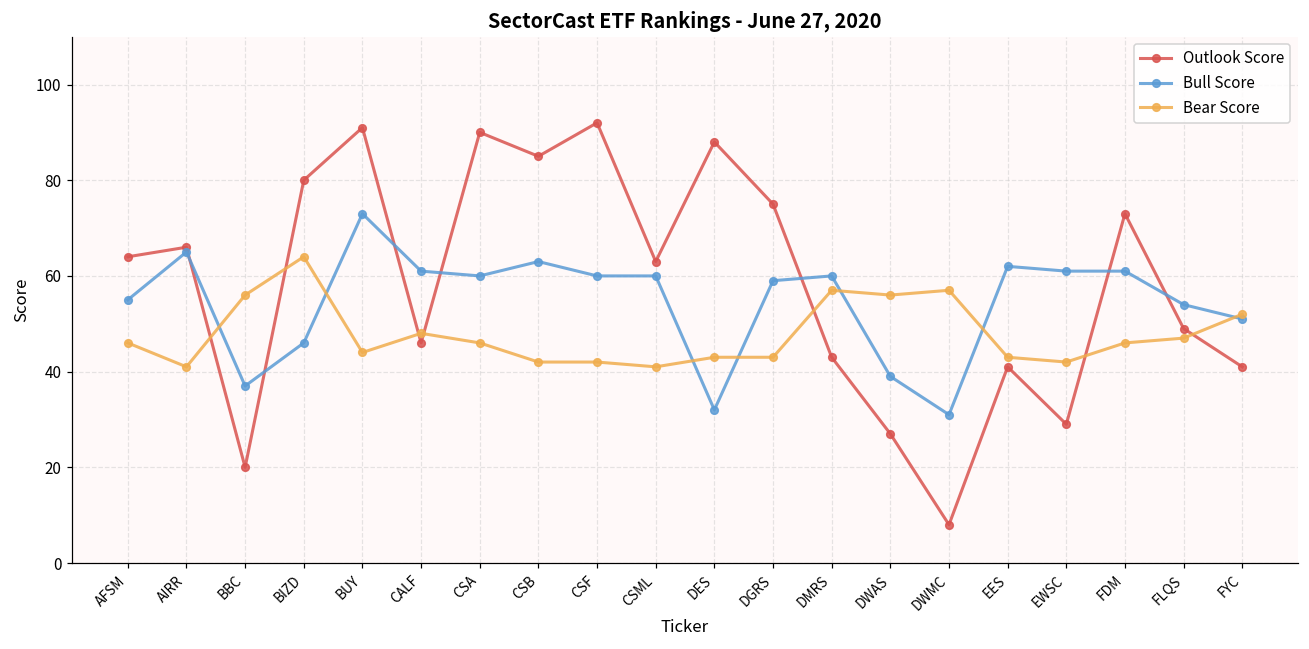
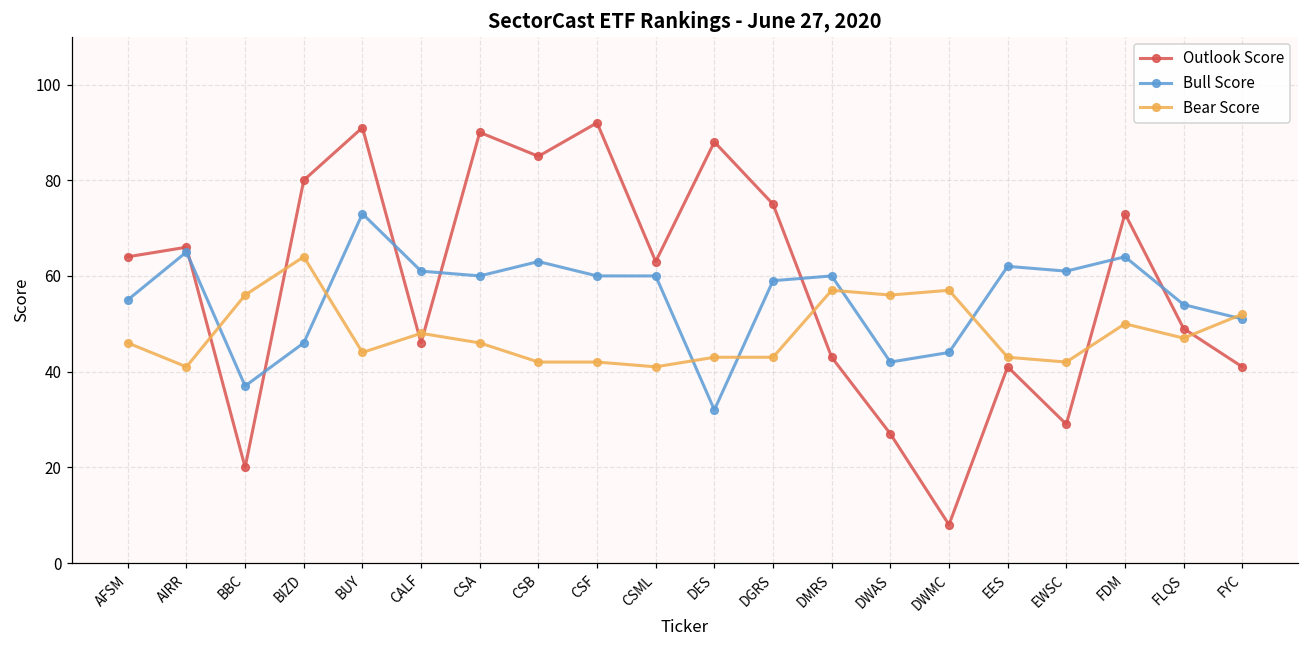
  {
    "Outlook Score": {
      "AFSM": 64,
      "AIRR": 66,
      "BBC": 20,
      "BIZD": 80,
      "BUY": 91,
      "CALF": 46,
      "CSA": 90,
      "CSB": 85,
      "CSF": 92,
      "CSML": 63,
      "DES": 88,
      "DGRS": 75,
      "DMRS": 43,
      "DWAS": 27,
      "DWMC": 8,
      "EES": 41,
      "EWSC": 29,
      "FDM": 73,
      "FLQS": 49,
      "FYC": 41
    },
    "Bull Score": {
      "AFSM": 55,
      "AIRR": 65,
      "BBC": 37,
      "BIZD": 46,
      "BUY": 73,
      "CALF": 61,
      "CSA": 60,
      "CSB": 63,
      "CSF": 60,
      "CSML": 60,
      "DES": 32,
      "DGRS": 59,
      "DMRS": 60,
-     "DWAS": 39,
-     "DWMC": 31,
+     "DWAS": 42,
+     "DWMC": 44,
      "EES": 62,
      "EWSC": 61,
-     "FDM": 61,
+     "FDM": 64,
      "FLQS": 54,
      "FYC": 51
    },
    "Bear Score": {
      "AFSM": 46,
      "AIRR": 41,
      "BBC": 56,
      "BIZD": 64,
      "BUY": 44,
      "CALF": 48,
      "CSA": 46,
      "CSB": 42,
      "CSF": 42,
      "CSML": 41,
      "DES": 43,
      "DGRS": 43,
      "DMRS": 57,
      "DWAS": 56,
      "DWMC": 57,
      "EES": 43,
      "EWSC": 42,
-     "FDM": 46,
+     "FDM": 50,
      "FLQS": 47,
      "FYC": 52
    }
  }
